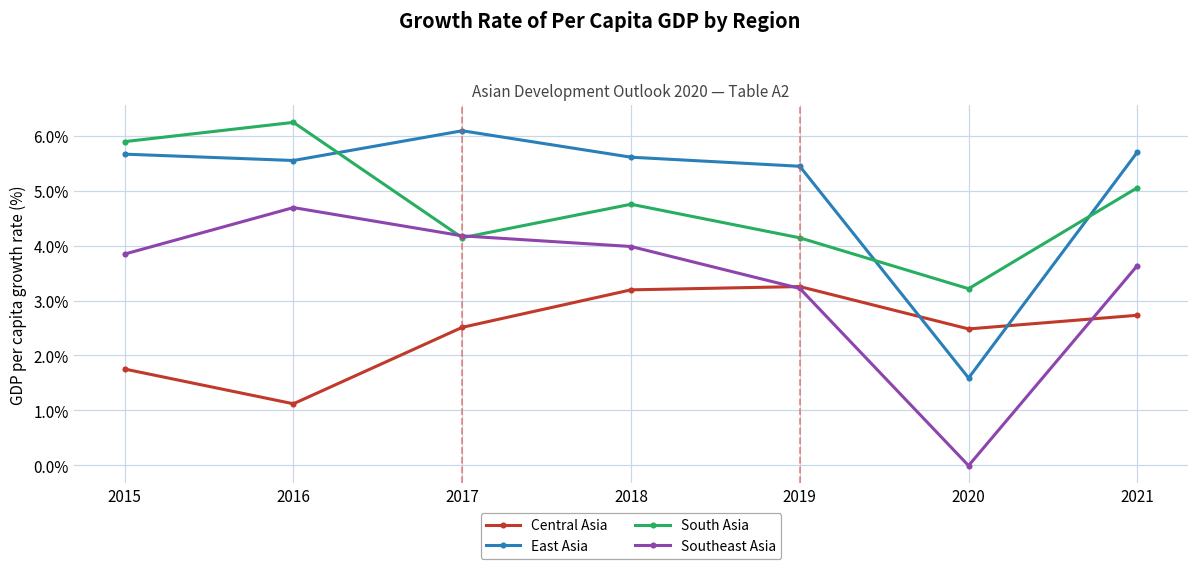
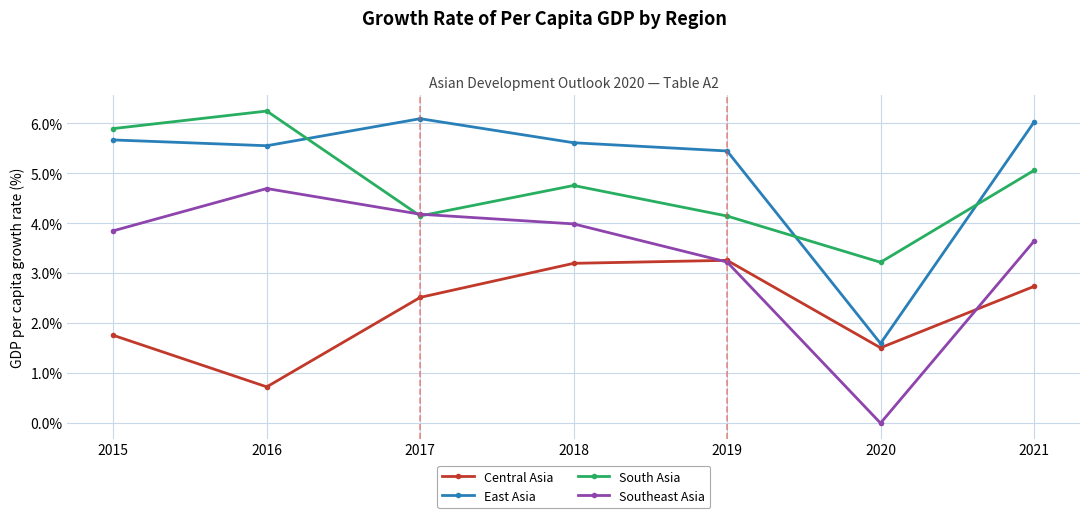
  {
    "Central Asia": {
      "2015": "1.8%",
-     "2016": "1.1%",
+     "2016": "0.7%",
      "2017": "2.5%",
      "2018": "3.2%",
-     "2020": "2.5%",
+     "2020": "1.5%",
      "2021": "2.7%"
    },
    "East Asia": {
      "2015": "5.7%",
      "2016": "5.6%",
      "2017": "6.1%",
      "2018": "5.6%",
      "2019": "5.4%",
      "2020": "1.6%",
-     "2021": "5.7%"
+     "2021": "6.0%"
    },
    "South Asia": {
      "2015": "5.9%",
      "2016": "6.2%",
      "2018": "4.8%",
      "2019": "4.1%",
      "2020": "3.2%",
      "2021": "5.1%"
    },
    "Southeast Asia": {
      "2015": "3.8%",
      "2016": "4.7%",
      "2018": "4.0%",
      "2020": "0.0%",
      "2021": "3.6%"
    }
  }
